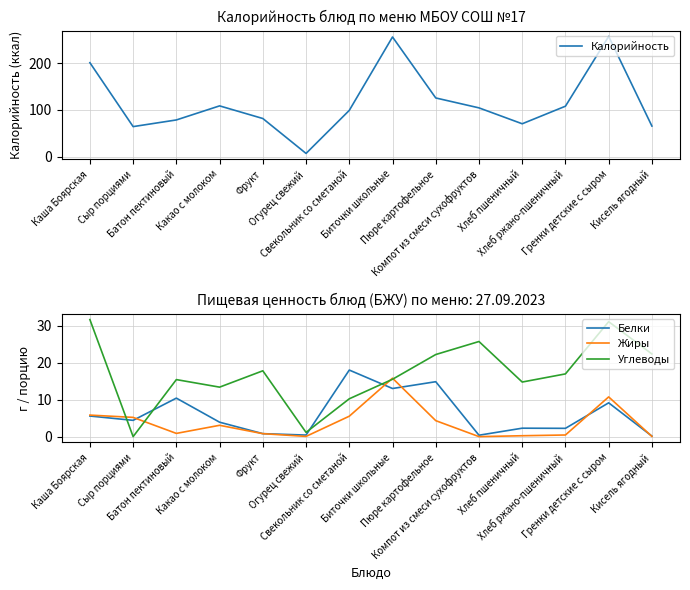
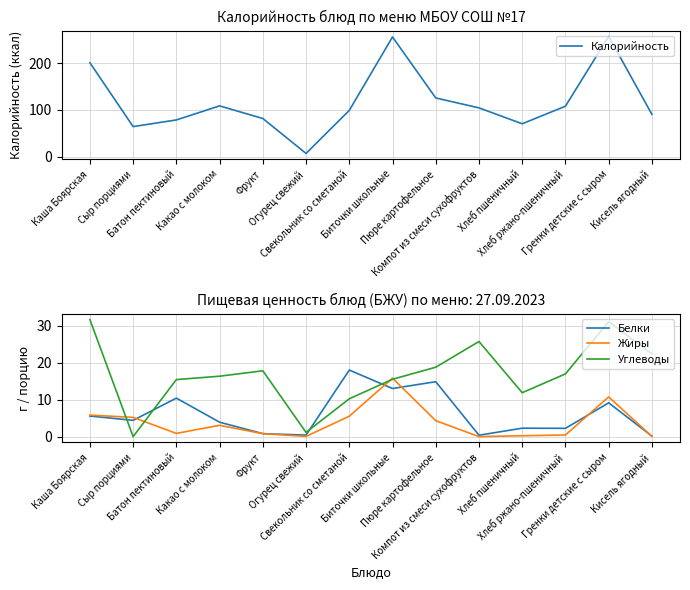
  {
    "Калорийность блюд по меню МБОУ СОШ №17": {
      "Каша Боярская": 200,
      "Сыр порциями": 60,
      "Батон пектиновый": 80,
      "Какао с молоком": 110,
      "Фрукт": 80,
      "Огурец свежий": 10,
      "Свекольник со сметаной": 100,
      "Биточки школьные": 260,
      "Пюре картофельное": 130,
      "Компот из смеси сухофруктов": 100,
      "Хлеб пшеничный": 70,
      "Хлеб ржано-пшеничный": 110,
-     "Кисель ягодный": 70
+     "Кисель ягодный": 90
    },
    "Пищевая ценность блюд (БЖУ) по меню: 27.09.2023": {
      "Белки": {
        "Сыр порциями": 4,
        "Батон пектиновый": 10,
        "Какао с молоком": 4,
        "Свекольник со сметаной": 18,
        "Биточки школьные": 13,
        "Пюре картофельное": 15,
        "Хлеб пшеничный": 2,
        "Хлеб ржано-пшеничный": 2,
        "Гренки детские с сыром": 9
      },
      "Жиры": {
        "Сыр порциями": 5,
        "Батон пектиновый": 1,
        "Какао с молоком": 3,
        "Свекольник со сметаной": 6,
        "Пюре картофельное": 4,
        "Хлеб пшеничный": 0,
        "Хлеб ржано-пшеничный": 0,
        "Гренки детские с сыром": 11
      },
      "Углеводы": {
        "Каша Боярская": 32,
        "Сыр порциями": 0,
        "Батон пектиновый": 15,
-       "Какао с молоком": 13,
+       "Какао с молоком": 16,
        "Фрукт": 18,
        "Огурец свежий": 1,
        "Свекольник со сметаной": 10,
-       "Пюре картофельное": 22,
+       "Пюре картофельное": 19,
        "Компот из смеси сухофруктов": 26,
-       "Хлеб пшеничный": 15,
+       "Хлеб пшеничный": 12,
        "Хлеб ржано-пшеничный": 17
      }
    }
  }
